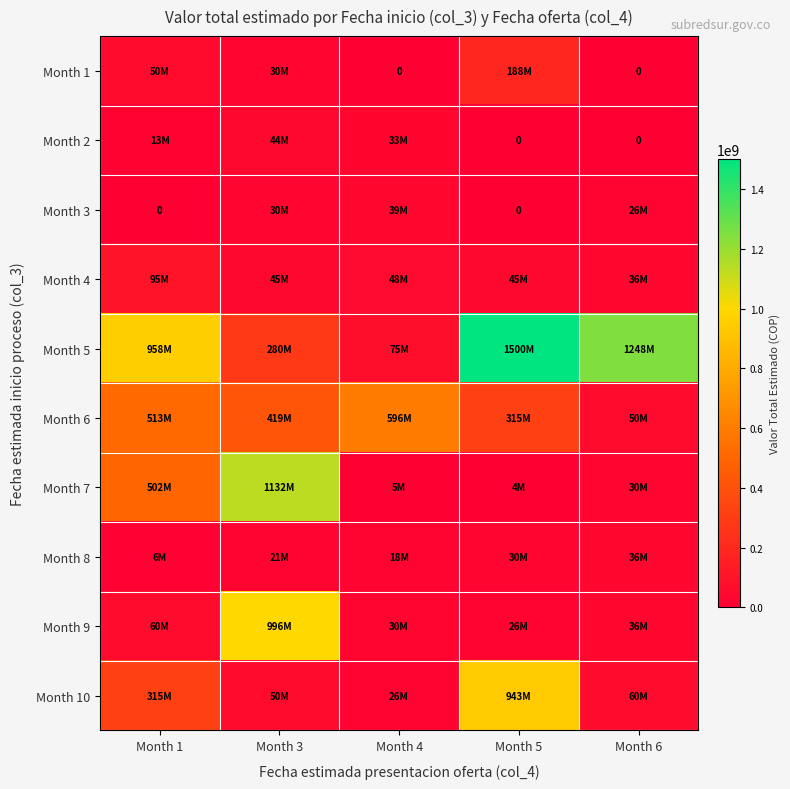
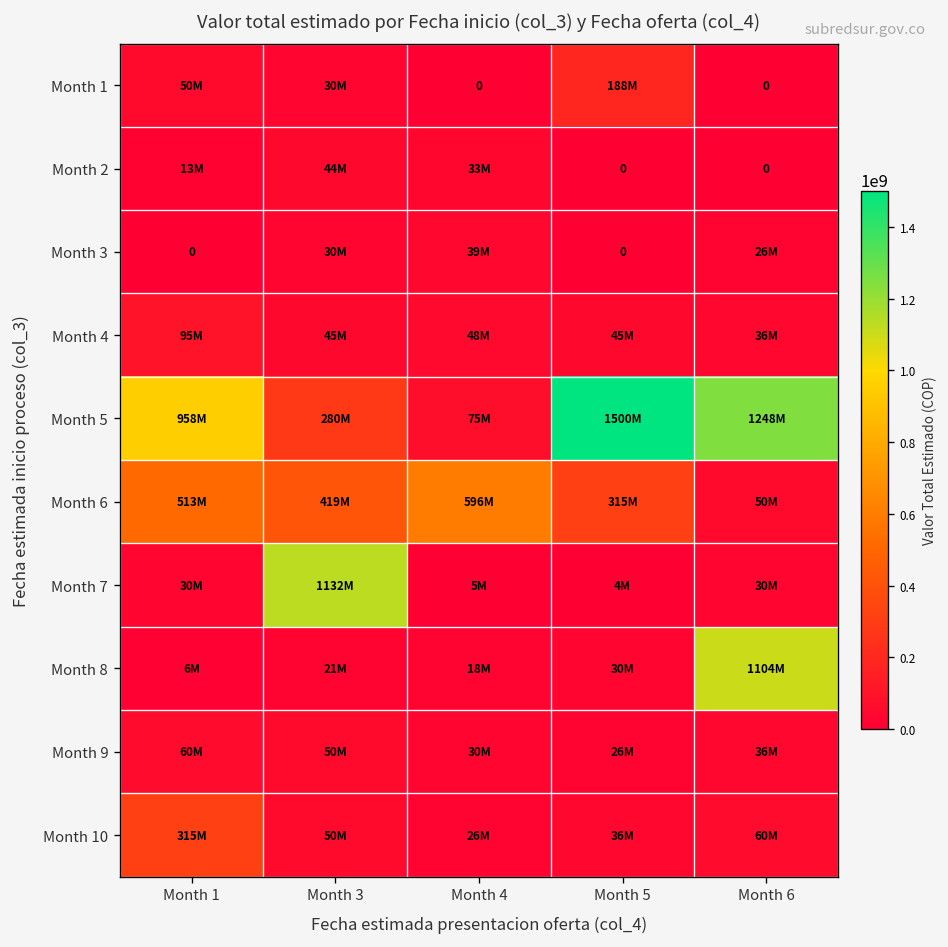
  {
    "Month 1": {
      "Month 1": "50M",
      "Month 3": "30M",
      "Month 4": "0",
      "Month 5": "188M",
      "Month 6": "0"
    },
    "Month 2": {
      "Month 1": "13M",
      "Month 3": "44M",
      "Month 4": "33M",
      "Month 5": "0",
      "Month 6": "0"
    },
    "Month 3": {
      "Month 1": "0",
      "Month 3": "30M",
      "Month 4": "39M",
      "Month 5": "0",
      "Month 6": "26M"
    },
    "Month 4": {
      "Month 1": "95M",
      "Month 3": "45M",
      "Month 4": "48M",
      "Month 5": "45M",
      "Month 6": "36M"
    },
    "Month 5": {
      "Month 1": "958M",
      "Month 3": "280M",
      "Month 4": "75M",
      "Month 5": "1500M",
      "Month 6": "1248M"
    },
    "Month 6": {
      "Month 1": "513M",
      "Month 3": "419M",
      "Month 4": "596M",
      "Month 5": "315M",
      "Month 6": "50M"
    },
    "Month 7": {
-     "Month 1": "502M",
+     "Month 1": "30M",
      "Month 3": "1132M",
      "Month 4": "5M",
      "Month 5": "4M",
      "Month 6": "30M"
    },
    "Month 8": {
      "Month 1": "6M",
      "Month 3": "21M",
      "Month 4": "18M",
      "Month 5": "30M",
-     "Month 6": "36M"
+     "Month 6": "1104M"
    },
    "Month 9": {
      "Month 1": "60M",
-     "Month 3": "996M",
+     "Month 3": "50M",
      "Month 4": "30M",
      "Month 5": "26M",
      "Month 6": "36M"
    },
    "Month 10": {
      "Month 1": "315M",
      "Month 3": "50M",
      "Month 4": "26M",
-     "Month 5": "943M",
+     "Month 5": "36M",
      "Month 6": "60M"
    }
  }
